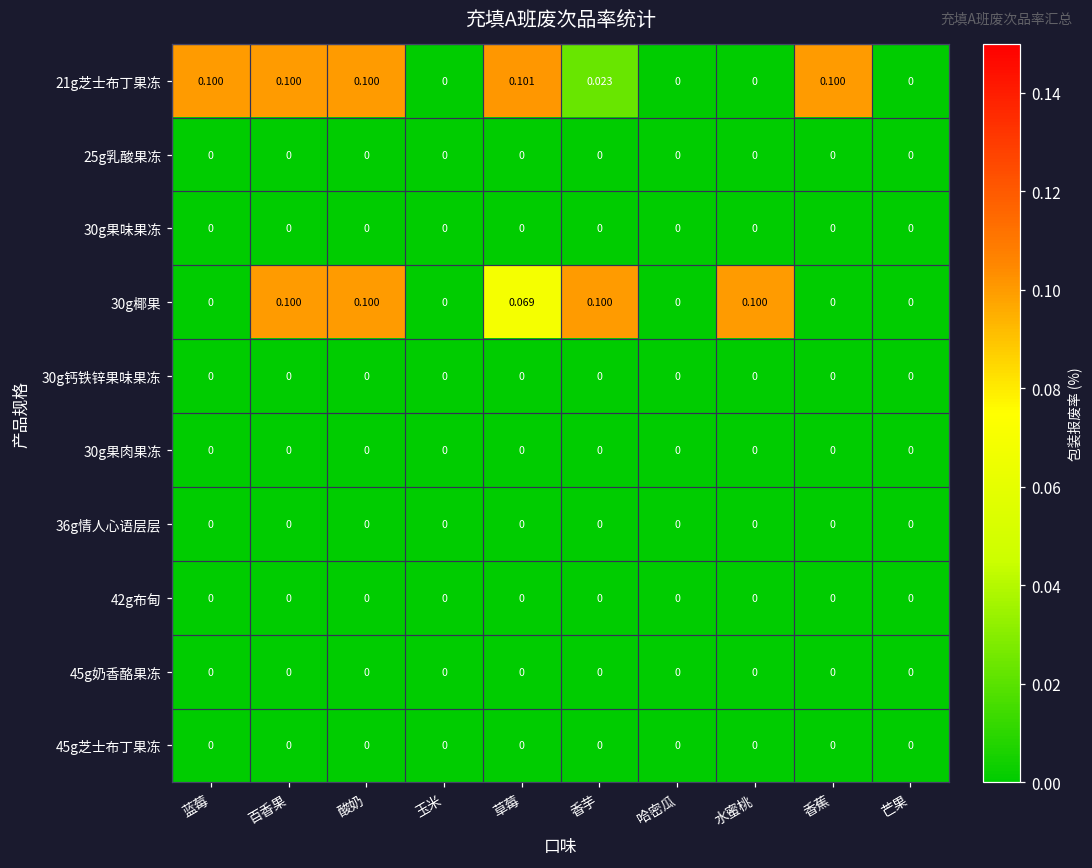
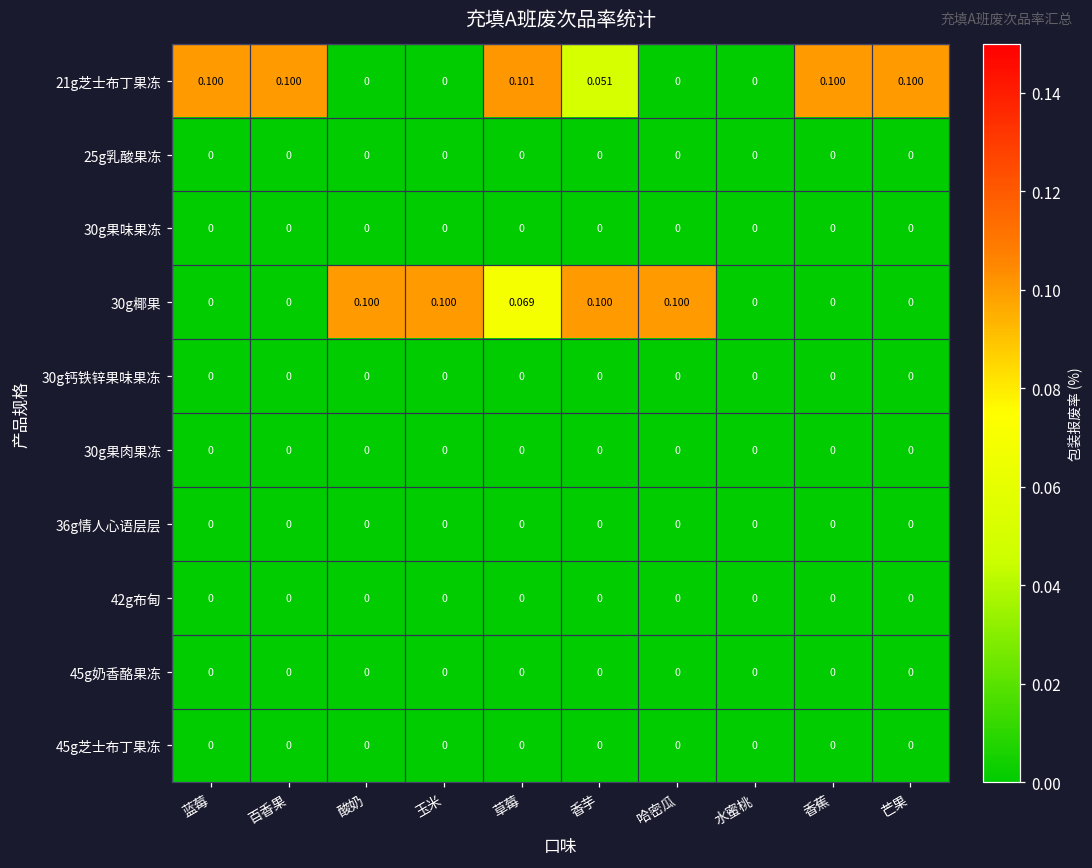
  {
    "21g芝士布丁果冻": {
      "蓝莓": 0.100,
      "百香果": 0.100,
-     "酸奶": 0.100,
+     "酸奶": 0,
      "玉米": 0,
      "草莓": 0.101,
-     "香芋": 0.023,
+     "香芋": 0.051,
      "哈密瓜": 0,
      "水蜜桃": 0,
      "香蕉": 0.100,
-     "芒果": 0
+     "芒果": 0.100
    },
    "25g乳酸果冻": {
      "蓝莓": 0,
      "百香果": 0,
      "酸奶": 0,
      "玉米": 0,
      "草莓": 0,
      "香芋": 0,
      "哈密瓜": 0,
      "水蜜桃": 0,
      "香蕉": 0,
      "芒果": 0
    },
    "30g果味果冻": {
      "蓝莓": 0,
      "百香果": 0,
      "酸奶": 0,
      "玉米": 0,
      "草莓": 0,
      "香芋": 0,
      "哈密瓜": 0,
      "水蜜桃": 0,
      "香蕉": 0,
      "芒果": 0
    },
    "30g椰果": {
      "蓝莓": 0,
-     "百香果": 0.100,
+     "百香果": 0,
      "酸奶": 0.100,
-     "玉米": 0,
+     "玉米": 0.100,
      "草莓": 0.069,
      "香芋": 0.100,
-     "哈密瓜": 0,
-     "水蜜桃": 0.100,
+     "哈密瓜": 0.100,
+     "水蜜桃": 0,
      "香蕉": 0,
      "芒果": 0
    },
    "30g钙铁锌果味果冻": {
      "蓝莓": 0,
      "百香果": 0,
      "酸奶": 0,
      "玉米": 0,
      "草莓": 0,
      "香芋": 0,
      "哈密瓜": 0,
      "水蜜桃": 0,
      "香蕉": 0,
      "芒果": 0
    },
    "30g果肉果冻": {
      "蓝莓": 0,
      "百香果": 0,
      "酸奶": 0,
      "玉米": 0,
      "草莓": 0,
      "香芋": 0,
      "哈密瓜": 0,
      "水蜜桃": 0,
      "香蕉": 0,
      "芒果": 0
    },
    "36g情人心语层层": {
      "蓝莓": 0,
      "百香果": 0,
      "酸奶": 0,
      "玉米": 0,
      "草莓": 0,
      "香芋": 0,
      "哈密瓜": 0,
      "水蜜桃": 0,
      "香蕉": 0,
      "芒果": 0
    },
    "42g布甸": {
      "蓝莓": 0,
      "百香果": 0,
      "酸奶": 0,
      "玉米": 0,
      "草莓": 0,
      "香芋": 0,
      "哈密瓜": 0,
      "水蜜桃": 0,
      "香蕉": 0,
      "芒果": 0
    },
    "45g奶香酪果冻": {
      "蓝莓": 0,
      "百香果": 0,
      "酸奶": 0,
      "玉米": 0,
      "草莓": 0,
      "香芋": 0,
      "哈密瓜": 0,
      "水蜜桃": 0,
      "香蕉": 0,
      "芒果": 0
    },
    "45g芝士布丁果冻": {
      "蓝莓": 0,
      "百香果": 0,
      "酸奶": 0,
      "玉米": 0,
      "草莓": 0,
      "香芋": 0,
      "哈密瓜": 0,
      "水蜜桃": 0,
      "香蕉": 0,
      "芒果": 0
    }
  }
